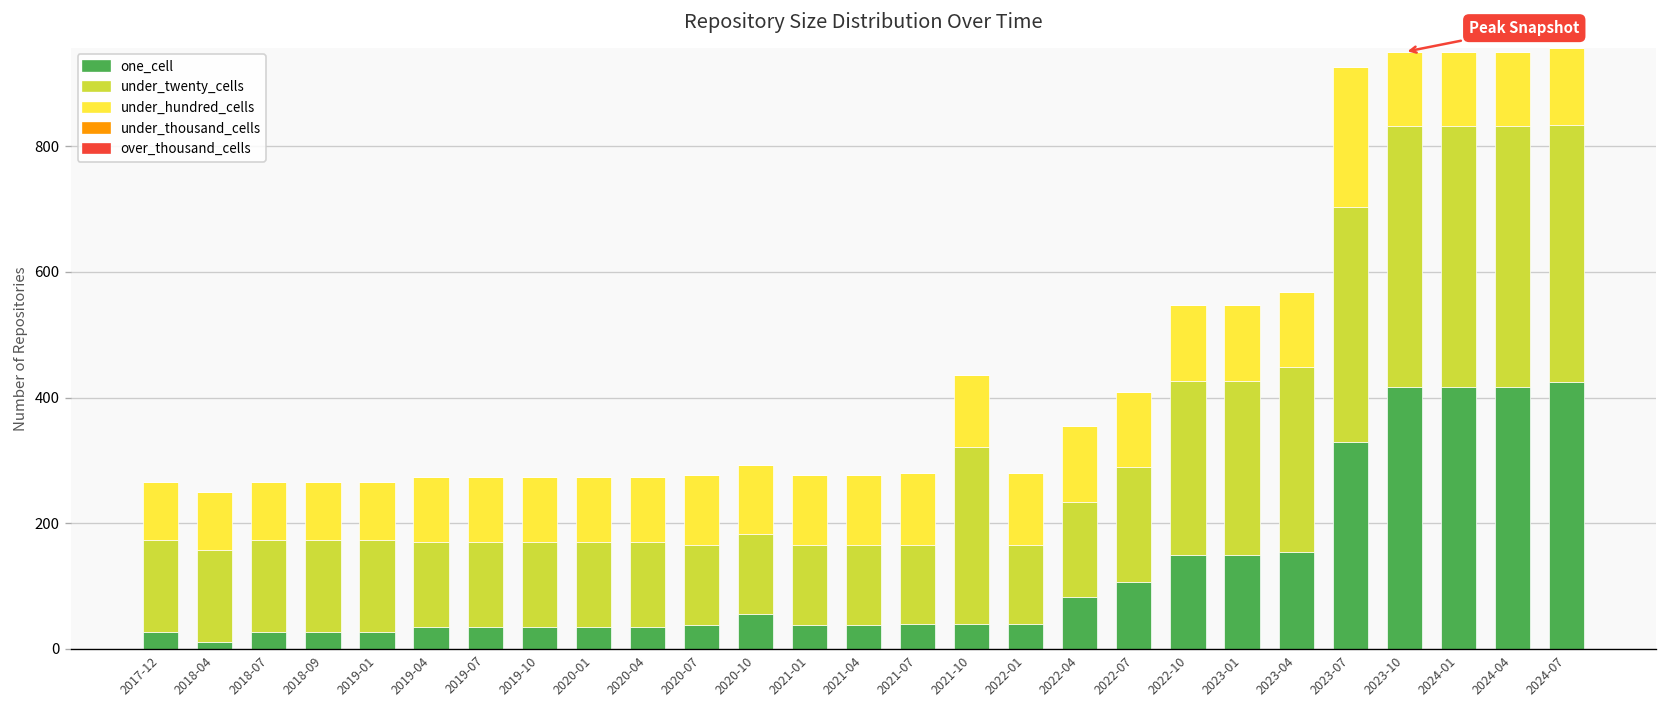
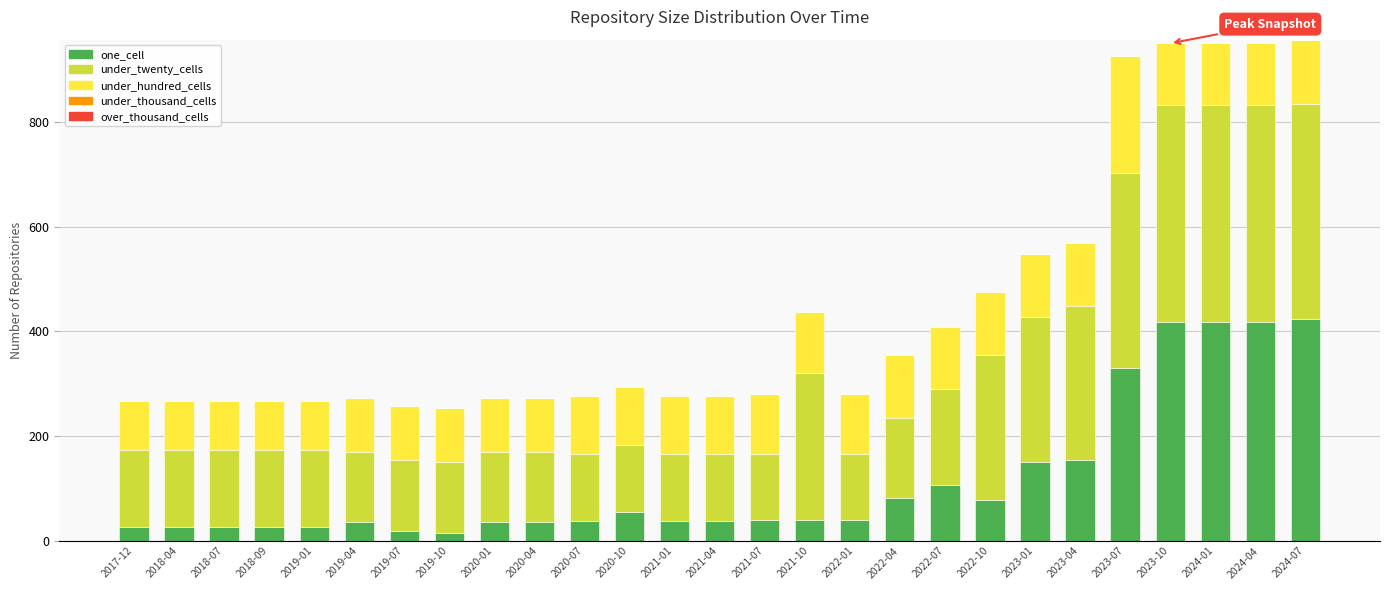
  {
    "one_cell": {
      "2017-12": 30,
-     "2018-04": 10,
+     "2018-04": 30,
      "2018-07": 30,
      "2018-09": 30,
      "2019-01": 30,
      "2019-04": 40,
-     "2019-07": 40,
-     "2019-10": 40,
+     "2019-07": 20,
+     "2019-10": 20,
      "2020-01": 40,
      "2020-04": 40,
      "2020-07": 40,
      "2020-10": 60,
      "2021-01": 40,
      "2021-04": 40,
      "2021-07": 40,
      "2021-10": 40,
      "2022-01": 40,
      "2022-04": 80,
      "2022-07": 110,
-     "2022-10": 150,
+     "2022-10": 80,
      "2023-01": 150,
      "2023-04": 160,
      "2023-07": 330,
      "2023-10": 420,
      "2024-01": 420,
      "2024-04": 420,
      "2024-07": 420
    },
    "under_twenty_cells": {
      "2017-12": 150,
      "2018-04": 150,
      "2018-07": 150,
      "2018-09": 150,
      "2019-01": 150,
      "2019-04": 140,
      "2019-07": 140,
      "2019-10": 140,
      "2020-01": 140,
      "2020-04": 140,
      "2020-07": 130,
      "2020-10": 130,
      "2021-01": 130,
      "2021-04": 130,
      "2021-07": 130,
      "2021-10": 280,
      "2022-01": 130,
      "2022-04": 150,
      "2022-07": 180,
      "2022-10": 280,
      "2023-01": 280,
      "2023-04": 290,
      "2023-07": 370,
      "2023-10": 420,
      "2024-01": 420,
      "2024-04": 420,
      "2024-07": 410
    }
  }
